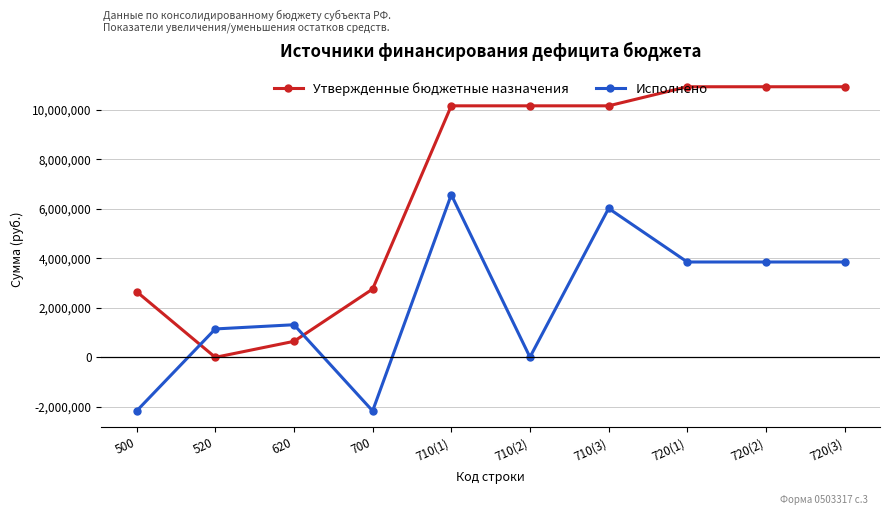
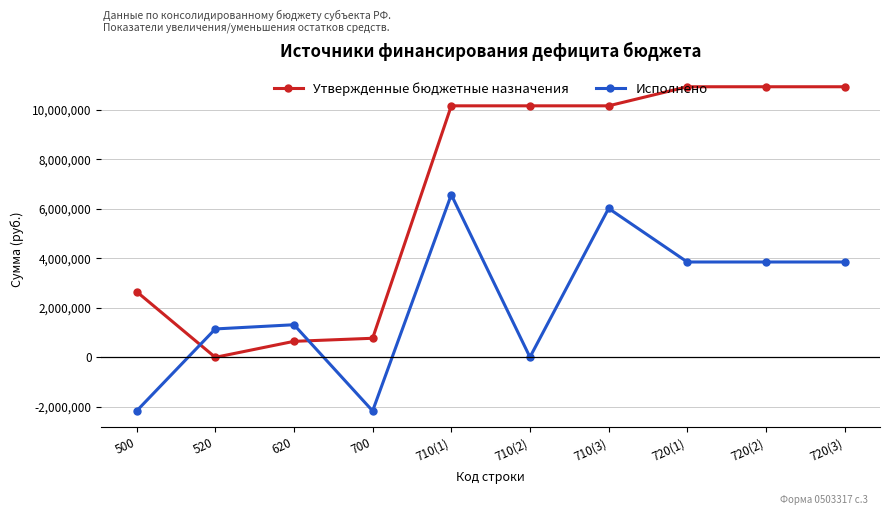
  {
    "Утвержденные бюджетные назначения": {
      "500": "2,700,000",
      "520": "0",
      "620": "600,000",
-     "700": "2,800,000",
+     "700": "800,000",
      "710(1)": "10,200,000",
      "710(2)": "10,200,000",
      "710(3)": "10,200,000",
      "720(1)": "10,900,000",
      "720(2)": "10,900,000",
      "720(3)": "10,900,000"
    },
    "Исполнено": {
      "500": "-2,200,000",
      "520": "1,100,000",
      "620": "1,300,000",
      "700": "-2,200,000",
      "710(1)": "6,600,000",
      "710(2)": "0",
      "710(3)": "6,000,000",
      "720(1)": "3,800,000",
      "720(2)": "3,800,000",
      "720(3)": "3,800,000"
    }
  }
